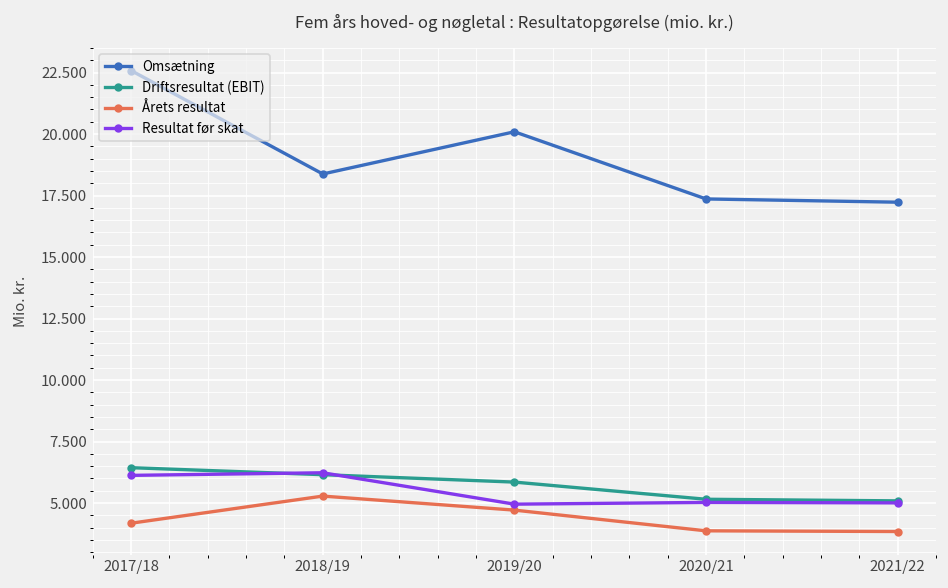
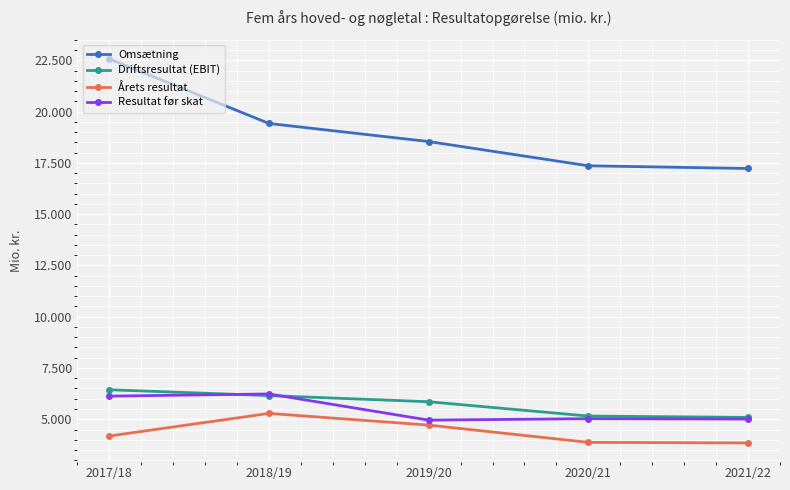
  {
    "Omsætning": {
-     "2018/19": 18.4,
-     "2019/20": 20.1,
+     "2018/19": 19.4,
+     "2019/20": 18.5,
      "2020/21": 17.4,
      "2021/22": 17.2
    },
    "Driftsresultat (EBIT)": {
      "2017/18": 6.4,
      "2019/20": 5.9,
      "2020/21": 5.2
    },
    "Årets resultat": {
      "2017/18": 4.2,
      "2018/19": 5.3,
      "2019/20": 4.7,
      "2020/21": 3.9,
      "2021/22": 3.8
    },
    "Resultat før skat": {
      "2017/18": 6.1,
      "2019/20": 5.0,
      "2020/21": 5.0
    }
  }
